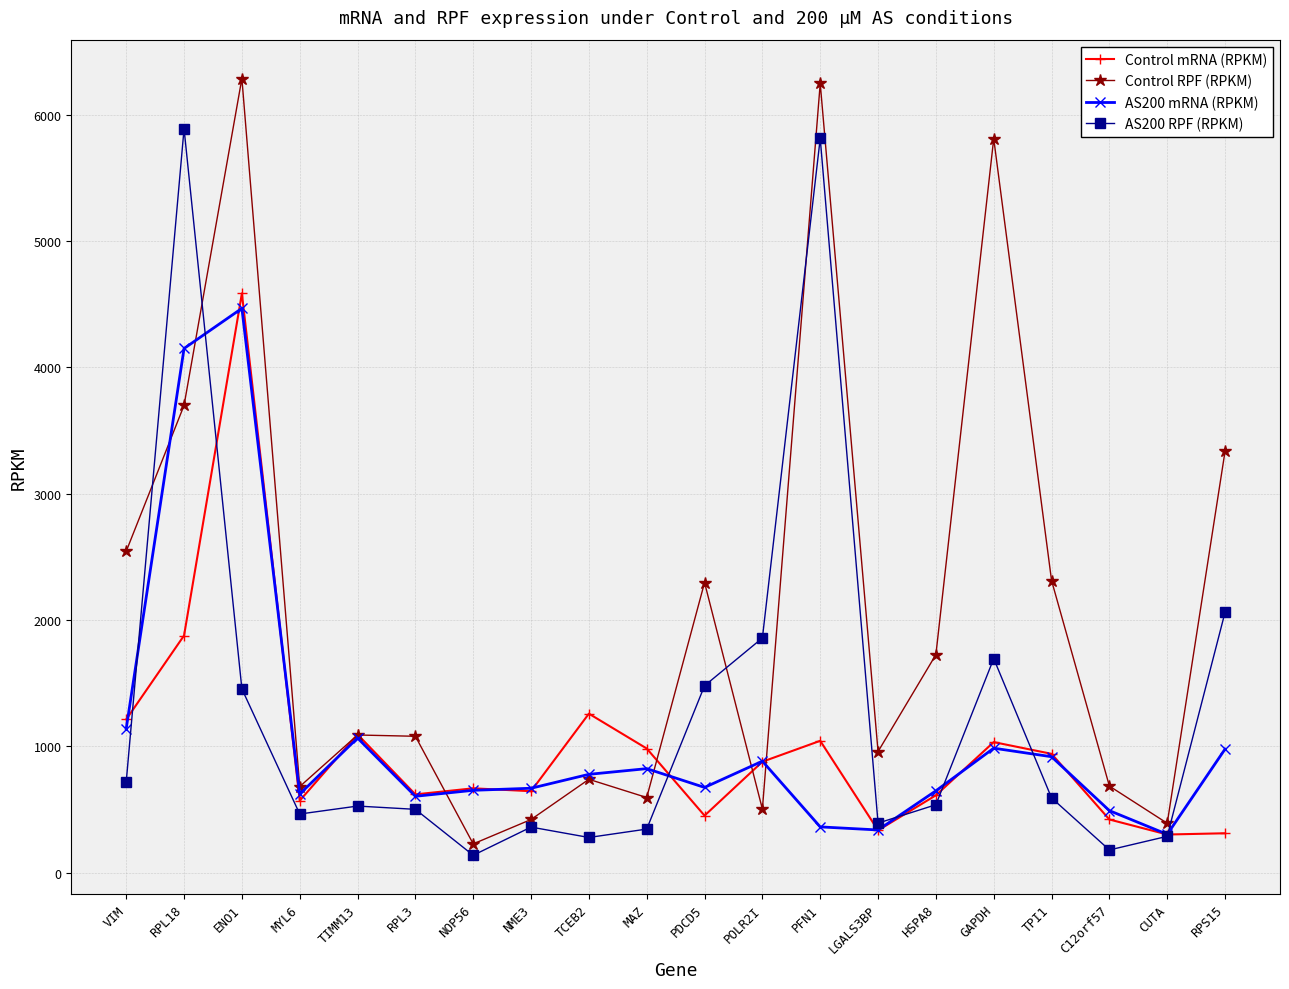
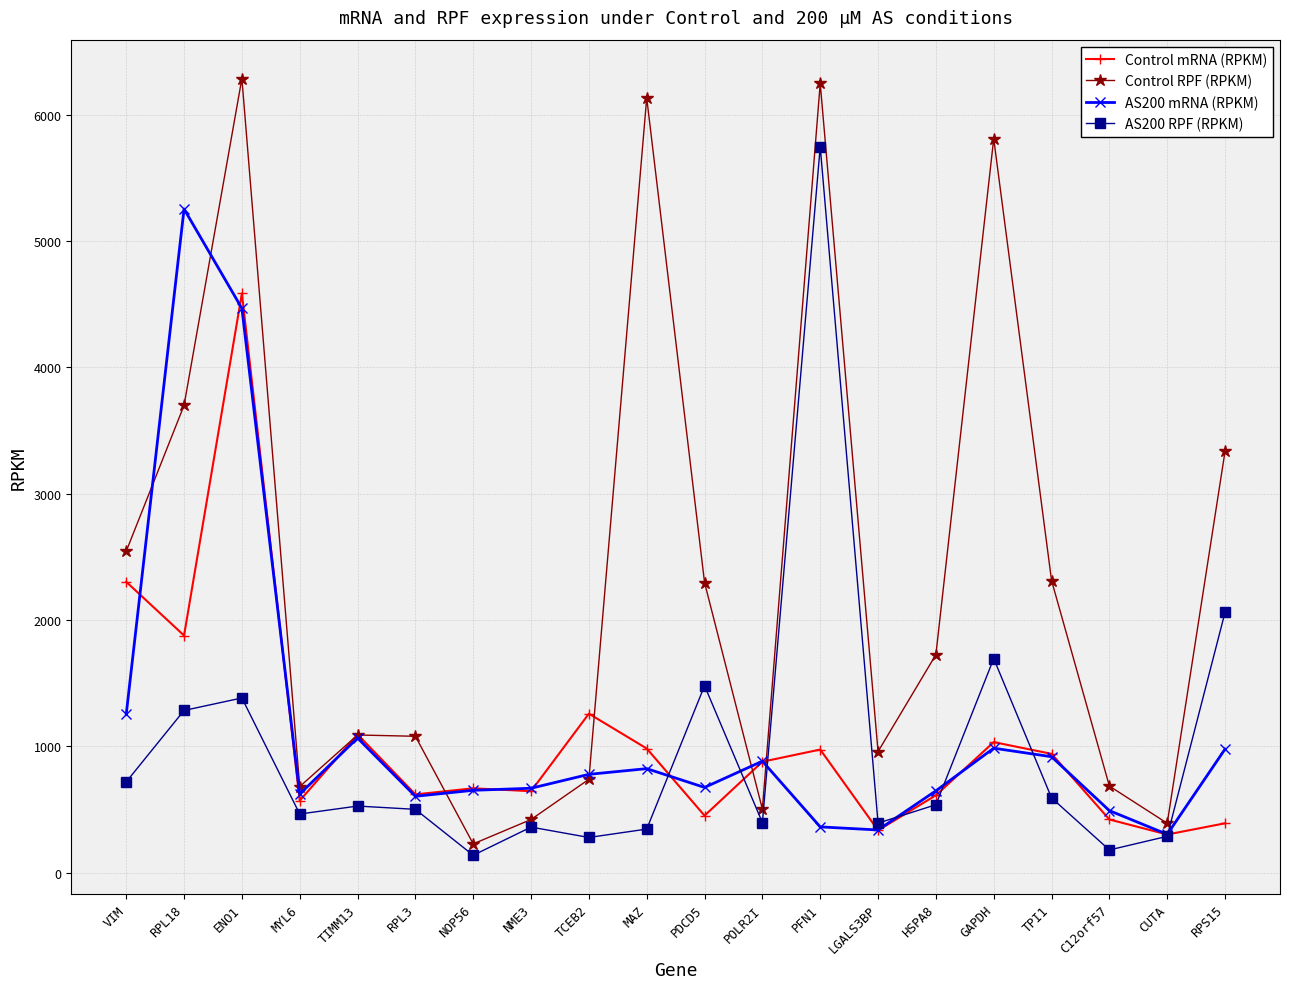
  {
    "Control mRNA (RPKM)": {
-     "VIM": 1210,
+     "VIM": 2300,
      "RPL18": 1880,
      "ENO1": 4590,
      "MYL6": 570,
      "NME3": 650,
      "TCEB2": 1260,
      "MAZ": 980,
      "PDCD5": 450,
-     "PFN1": 1040,
+     "PFN1": 970,
      "HSPA8": 610,
      "GAPDH": 1030,
      "TPI1": 940,
      "C12orf57": 420,
-     "RPS15": 310
+     "RPS15": 390
    },
    "Control RPF (RPKM)": {
      "VIM": 2540,
      "RPL18": 3700,
      "ENO1": 6290,
      "MYL6": 680,
      "RPL3": 1080,
      "NOP56": 230,
      "NME3": 420,
      "TCEB2": 740,
-     "MAZ": 600,
+     "MAZ": 6130,
      "PDCD5": 2300,
      "POLR2I": 500,
      "PFN1": 6250,
      "LGALS3BP": 960,
      "HSPA8": 1730,
      "GAPDH": 5810,
      "TPI1": 2310,
      "C12orf57": 690,
      "CUTA": 390,
      "RPS15": 3340
    },
    "AS200 mRNA (RPKM)": {
-     "VIM": 1140,
-     "RPL18": 4150,
+     "VIM": 1250,
+     "RPL18": 5250,
      "ENO1": 4470,
      "MYL6": 620,
      "TIMM13": 1070,
      "NME3": 670,
      "TCEB2": 780,
      "MAZ": 820,
      "PDCD5": 680,
      "PFN1": 360,
      "HSPA8": 650,
      "GAPDH": 990,
      "TPI1": 920,
      "C12orf57": 490,
      "RPS15": 980
    },
    "AS200 RPF (RPKM)": {
      "VIM": 720,
-     "RPL18": 5890,
-     "ENO1": 1460,
+     "RPL18": 1280,
+     "ENO1": 1380,
      "MYL6": 460,
      "TIMM13": 530,
      "RPL3": 500,
      "NOP56": 140,
      "NME3": 360,
      "TCEB2": 280,
      "MAZ": 350,
      "PDCD5": 1480,
-     "POLR2I": 1860,
-     "PFN1": 5810,
+     "POLR2I": 400,
+     "PFN1": 5750,
      "LGALS3BP": 390,
      "HSPA8": 540,
      "GAPDH": 1690,
      "TPI1": 590,
      "C12orf57": 180,
      "RPS15": 2060
    }
  }
